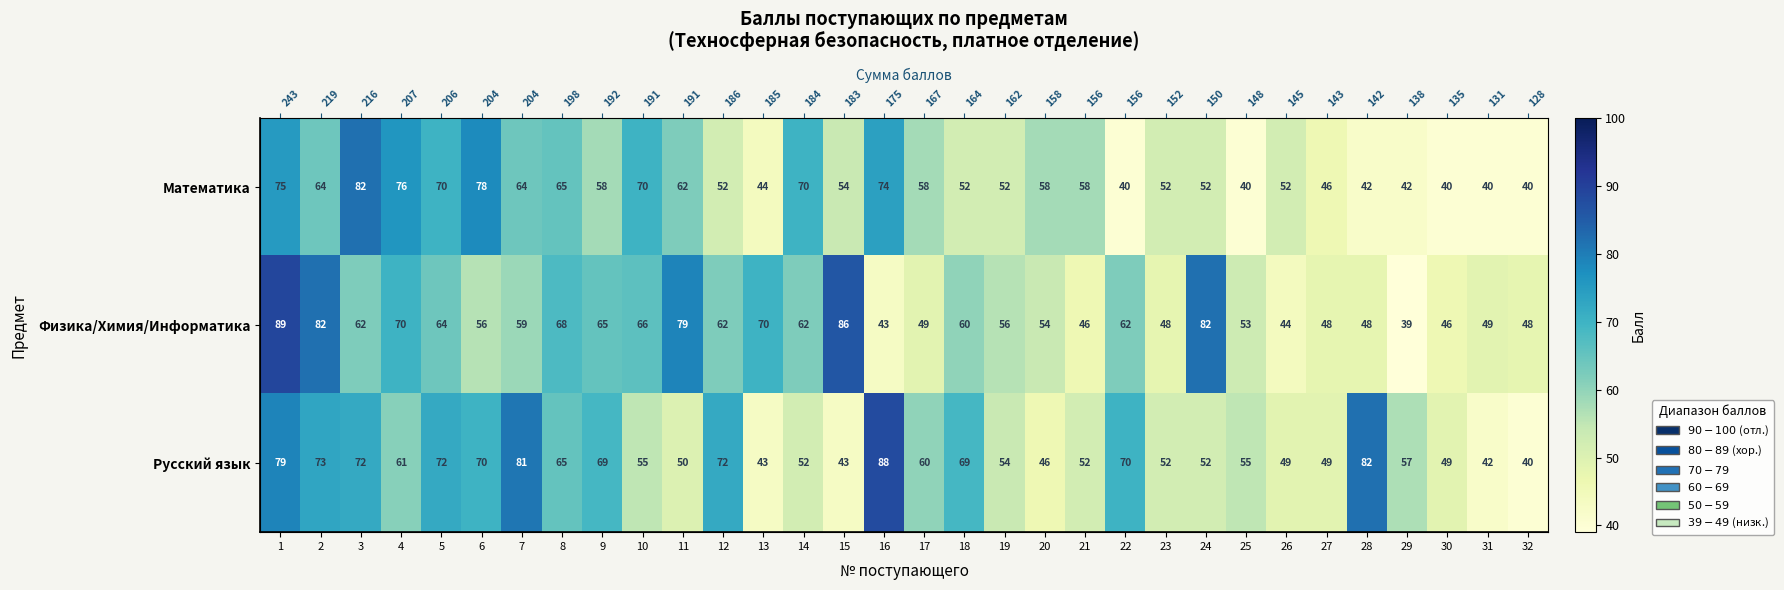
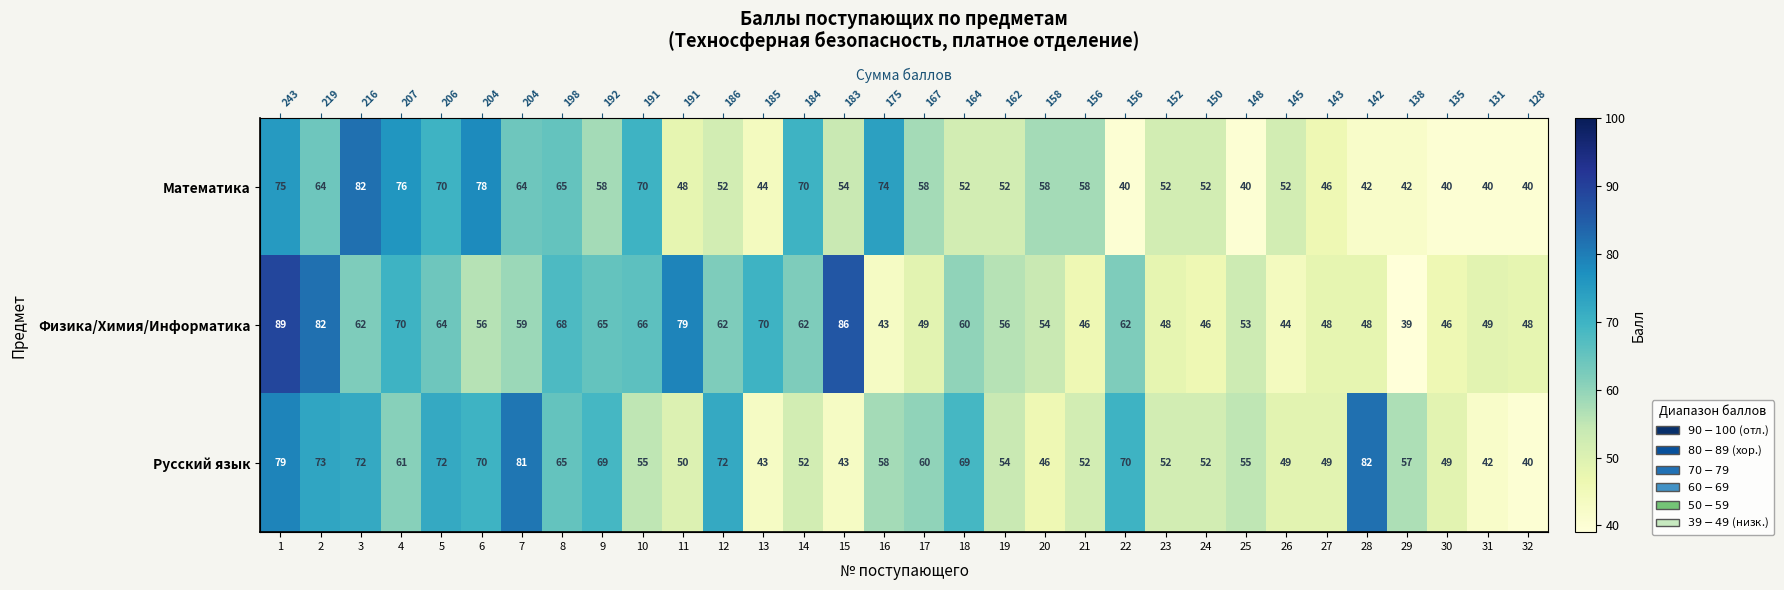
  {
    "Математика": {
      "1": 75,
      "2": 64,
      "3": 82,
      "4": 76,
      "5": 70,
      "6": 78,
      "7": 64,
      "8": 65,
      "9": 58,
      "10": 70,
-     "11": 62,
+     "11": 48,
      "12": 52,
      "13": 44,
      "14": 70,
      "15": 54,
      "16": 74,
      "17": 58,
      "18": 52,
      "19": 52,
      "20": 58,
      "21": 58,
      "22": 40,
      "23": 52,
      "24": 52,
      "25": 40,
      "26": 52,
      "27": 46,
      "28": 42,
      "29": 42,
      "30": 40,
      "31": 40,
      "32": 40
    },
    "Физика/Химия/Информатика": {
      "1": 89,
      "2": 82,
      "3": 62,
      "4": 70,
      "5": 64,
      "6": 56,
      "7": 59,
      "8": 68,
      "9": 65,
      "10": 66,
      "11": 79,
      "12": 62,
      "13": 70,
      "14": 62,
      "15": 86,
      "16": 43,
      "17": 49,
      "18": 60,
      "19": 56,
      "20": 54,
      "21": 46,
      "22": 62,
      "23": 48,
-     "24": 82,
+     "24": 46,
      "25": 53,
      "26": 44,
      "27": 48,
      "28": 48,
      "29": 39,
      "30": 46,
      "31": 49,
      "32": 48
    },
    "Русский язык": {
      "1": 79,
      "2": 73,
      "3": 72,
      "4": 61,
      "5": 72,
      "6": 70,
      "7": 81,
      "8": 65,
      "9": 69,
      "10": 55,
      "11": 50,
      "12": 72,
      "13": 43,
      "14": 52,
      "15": 43,
-     "16": 88,
+     "16": 58,
      "17": 60,
      "18": 69,
      "19": 54,
      "20": 46,
      "21": 52,
      "22": 70,
      "23": 52,
      "24": 52,
      "25": 55,
      "26": 49,
      "27": 49,
      "28": 82,
      "29": 57,
      "30": 49,
      "31": 42,
      "32": 40
    }
  }
